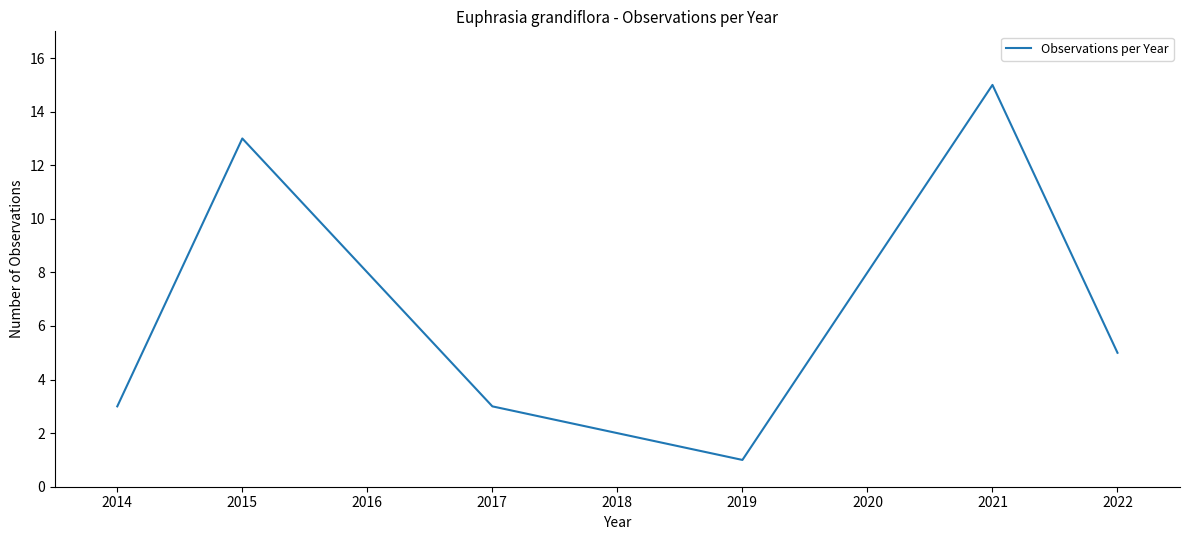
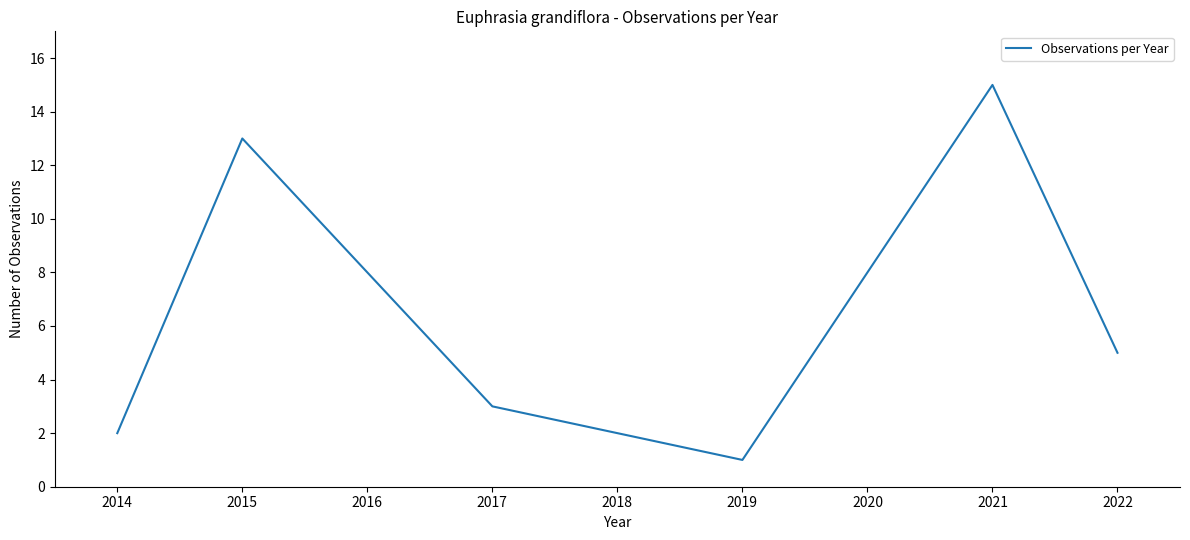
  {
-   "2014": 3,
+   "2014": 2,
    "2015": 13,
    "2017": 3,
    "2019": 1,
    "2021": 15,
    "2022": 5
  }
